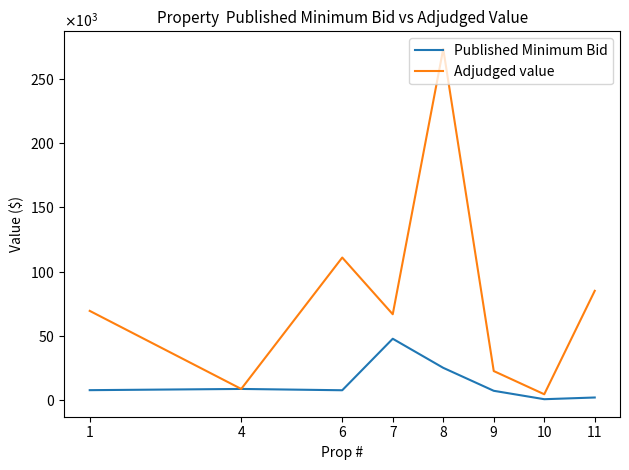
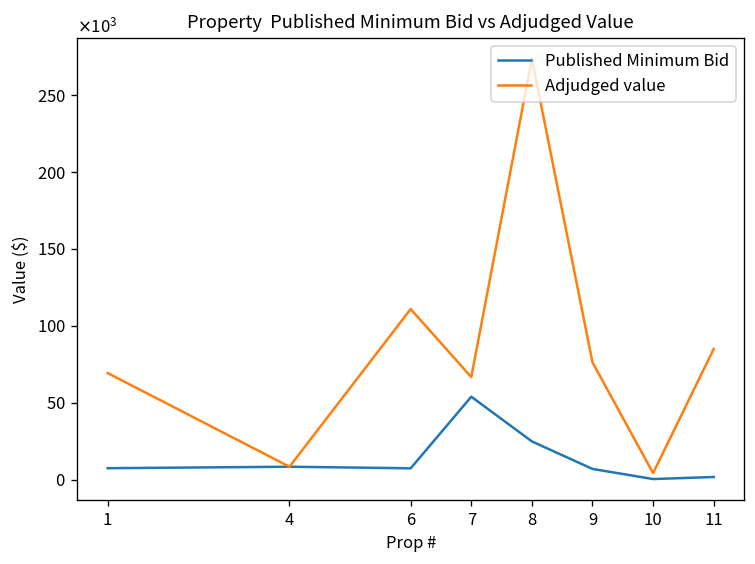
  {
    "Published Minimum Bid": {
      "1": 8000,
      "6": 8000,
-     "7": 48000,
+     "7": 54000,
      "8": 25000,
      "9": 7000,
      "10": 1000,
      "11": 2000
    },
    "Adjudged value": {
      "1": 69000,
      "6": 111000,
      "7": 67000,
-     "9": 23000,
+     "9": 76000,
      "10": 4000,
      "11": 85000
    }
  }
